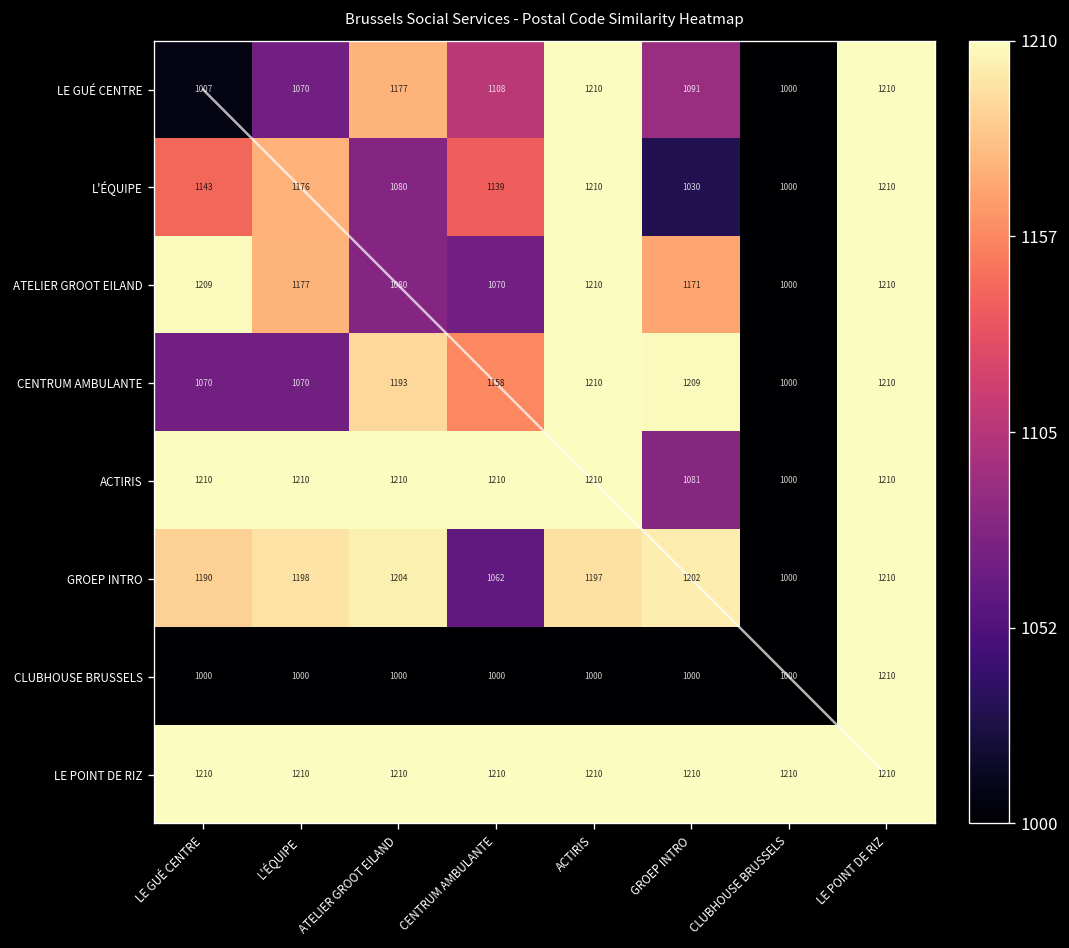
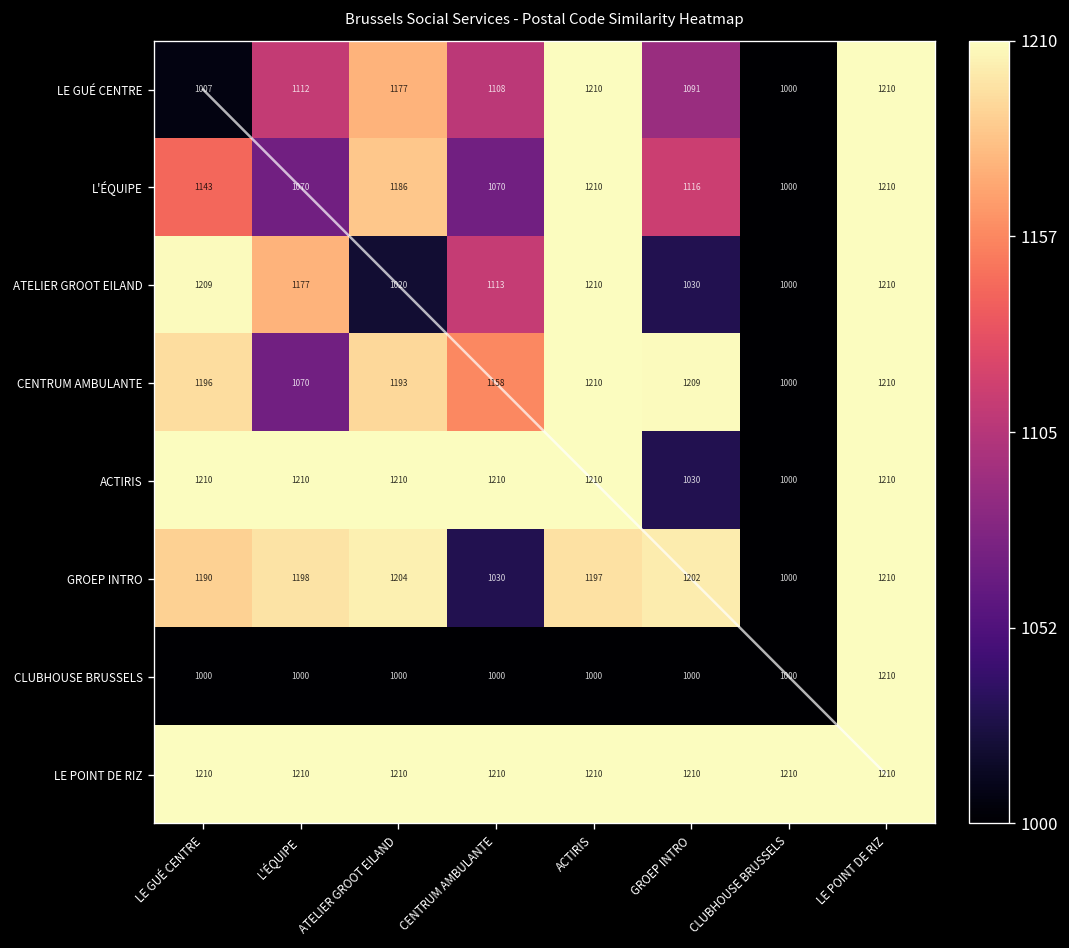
  {
    "LE GUÉ CENTRE": {
-     "L'ÉQUIPE": 1070,
+     "L'ÉQUIPE": 1112,
      "ATELIER GROOT EILAND": 1177,
      "CENTRUM AMBULANTE": 1108,
      "ACTIRIS": 1210,
      "GROEP INTRO": 1091,
      "CLUBHOUSE BRUSSELS": 1000,
      "LE POINT DE RIZ": 1210
    },
    "L'ÉQUIPE": {
      "LE GUÉ CENTRE": 1143,
-     "L'ÉQUIPE": 1176,
-     "ATELIER GROOT EILAND": 1080,
-     "CENTRUM AMBULANTE": 1139,
+     "L'ÉQUIPE": 1070,
+     "ATELIER GROOT EILAND": 1186,
+     "CENTRUM AMBULANTE": 1070,
      "ACTIRIS": 1210,
-     "GROEP INTRO": 1030,
+     "GROEP INTRO": 1116,
      "CLUBHOUSE BRUSSELS": 1000,
      "LE POINT DE RIZ": 1210
    },
    "ATELIER GROOT EILAND": {
      "LE GUÉ CENTRE": 1209,
      "L'ÉQUIPE": 1177,
-     "ATELIER GROOT EILAND": 1080,
-     "CENTRUM AMBULANTE": 1070,
+     "ATELIER GROOT EILAND": 1020,
+     "CENTRUM AMBULANTE": 1113,
      "ACTIRIS": 1210,
-     "GROEP INTRO": 1171,
+     "GROEP INTRO": 1030,
      "CLUBHOUSE BRUSSELS": 1000,
      "LE POINT DE RIZ": 1210
    },
    "CENTRUM AMBULANTE": {
-     "LE GUÉ CENTRE": 1070,
+     "LE GUÉ CENTRE": 1196,
      "L'ÉQUIPE": 1070,
      "ATELIER GROOT EILAND": 1193,
      "ACTIRIS": 1210,
      "GROEP INTRO": 1209,
      "CLUBHOUSE BRUSSELS": 1000,
      "LE POINT DE RIZ": 1210
    },
    "ACTIRIS": {
      "LE GUÉ CENTRE": 1210,
      "L'ÉQUIPE": 1210,
      "ATELIER GROOT EILAND": 1210,
      "CENTRUM AMBULANTE": 1210,
-     "GROEP INTRO": 1081,
+     "GROEP INTRO": 1030,
      "CLUBHOUSE BRUSSELS": 1000,
      "LE POINT DE RIZ": 1210
    },
    "GROEP INTRO": {
      "LE GUÉ CENTRE": 1190,
      "L'ÉQUIPE": 1198,
      "ATELIER GROOT EILAND": 1204,
-     "CENTRUM AMBULANTE": 1062,
+     "CENTRUM AMBULANTE": 1030,
      "ACTIRIS": 1197,
      "CLUBHOUSE BRUSSELS": 1000,
      "LE POINT DE RIZ": 1210
    },
    "CLUBHOUSE BRUSSELS": {
      "LE GUÉ CENTRE": 1000,
      "L'ÉQUIPE": 1000,
      "ATELIER GROOT EILAND": 1000,
      "CENTRUM AMBULANTE": 1000,
      "ACTIRIS": 1000,
      "GROEP INTRO": 1000,
      "LE POINT DE RIZ": 1210
    },
    "LE POINT DE RIZ": {
      "LE GUÉ CENTRE": 1210,
      "L'ÉQUIPE": 1210,
      "ATELIER GROOT EILAND": 1210,
      "CENTRUM AMBULANTE": 1210,
      "ACTIRIS": 1210,
      "GROEP INTRO": 1210,
      "CLUBHOUSE BRUSSELS": 1210
    }
  }
